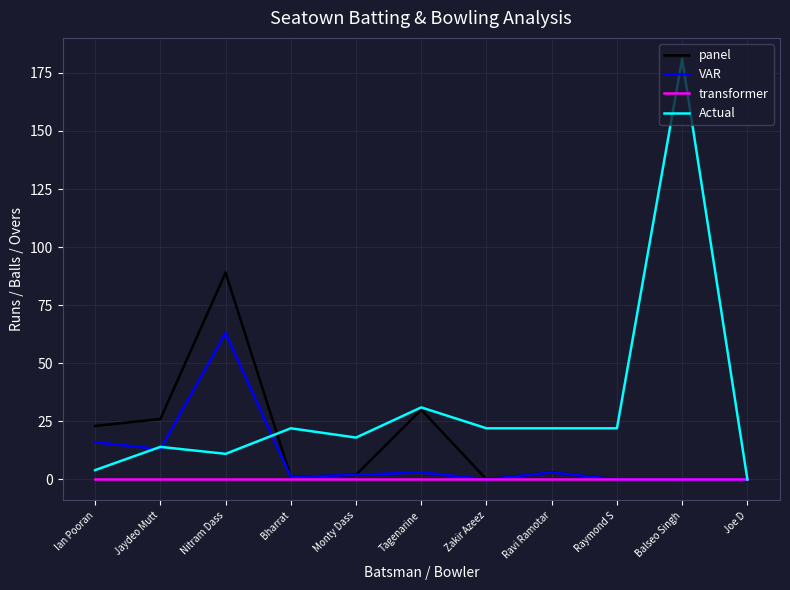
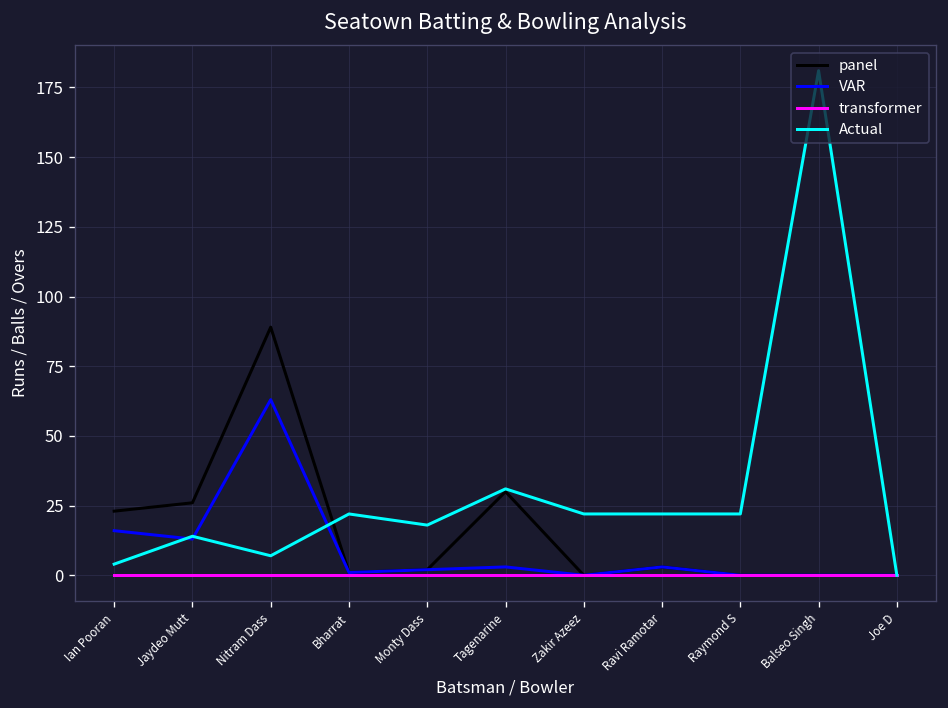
  {
    "panel": {
      "Ian Pooran": 23,
      "Jaydeo Mutt": 26,
      "Nitram Dass": 89
    },
    "VAR": {
      "Ian Pooran": 16,
      "Nitram Dass": 63,
      "Tagenarine": 3
    },
    "transformer": {
      "Ian Pooran": 0,
      "Jaydeo Mutt": 0,
      "Nitram Dass": 0,
      "Monty Dass": 0,
      "Tagenarine": 0,
      "Ravi Ramotar": 0
    },
    "Actual": {
      "Ian Pooran": 4,
-     "Nitram Dass": 11,
+     "Nitram Dass": 7,
      "Bharrat": 22,
      "Monty Dass": 18,
      "Zakir Azeez": 22,
      "Ravi Ramotar": 22,
      "Raymond S": 22
    }
  }
